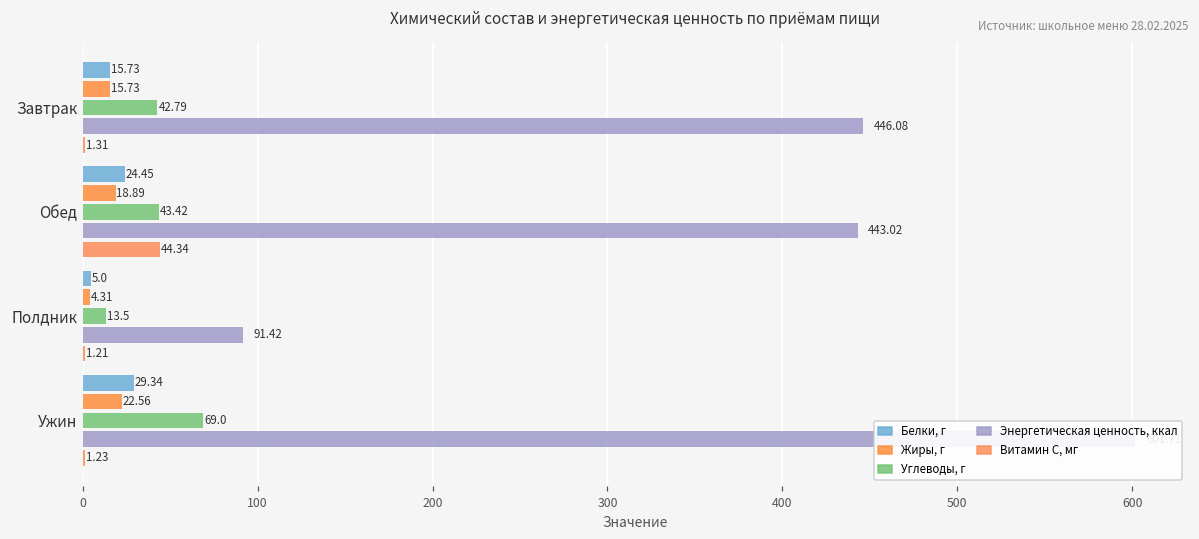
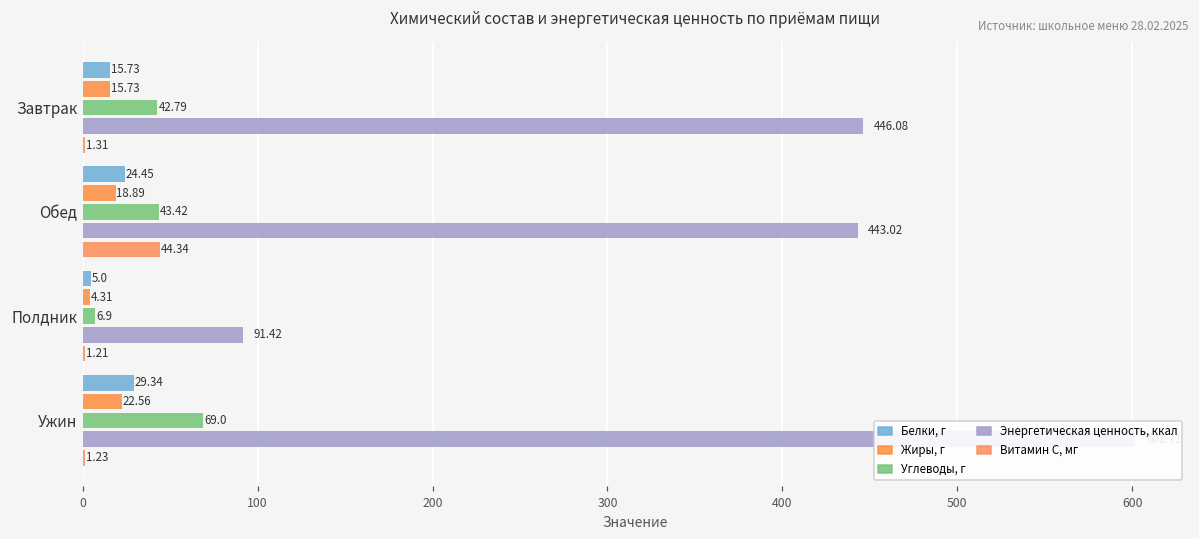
  {
    "Углеводы, г": {
      "Завтрак": 42.79,
      "Обед": 43.42,
-     "Полдник": 13.5,
+     "Полдник": 6.9,
      "Ужин": 69.0
    }
  }
